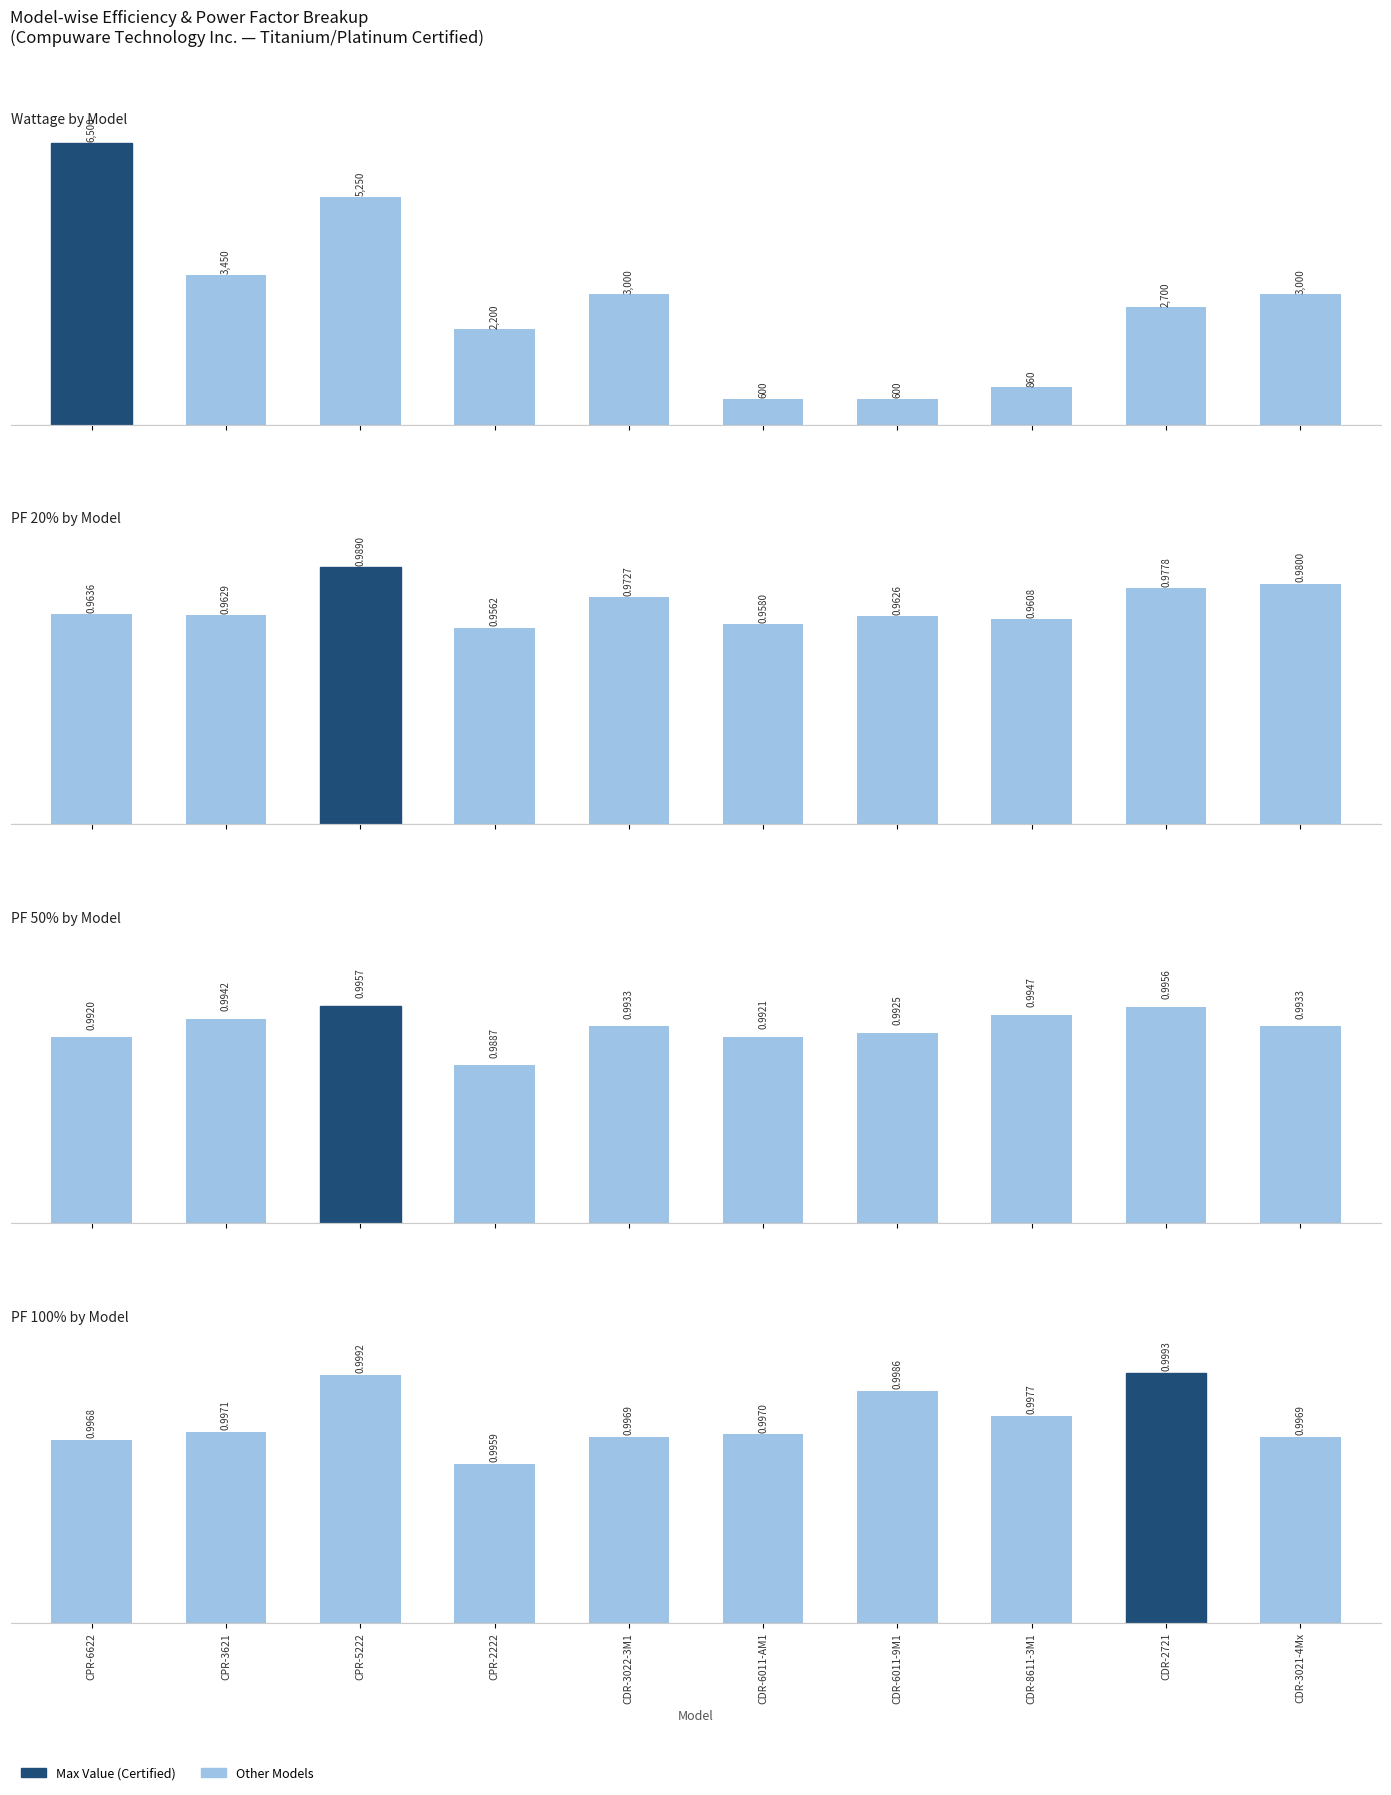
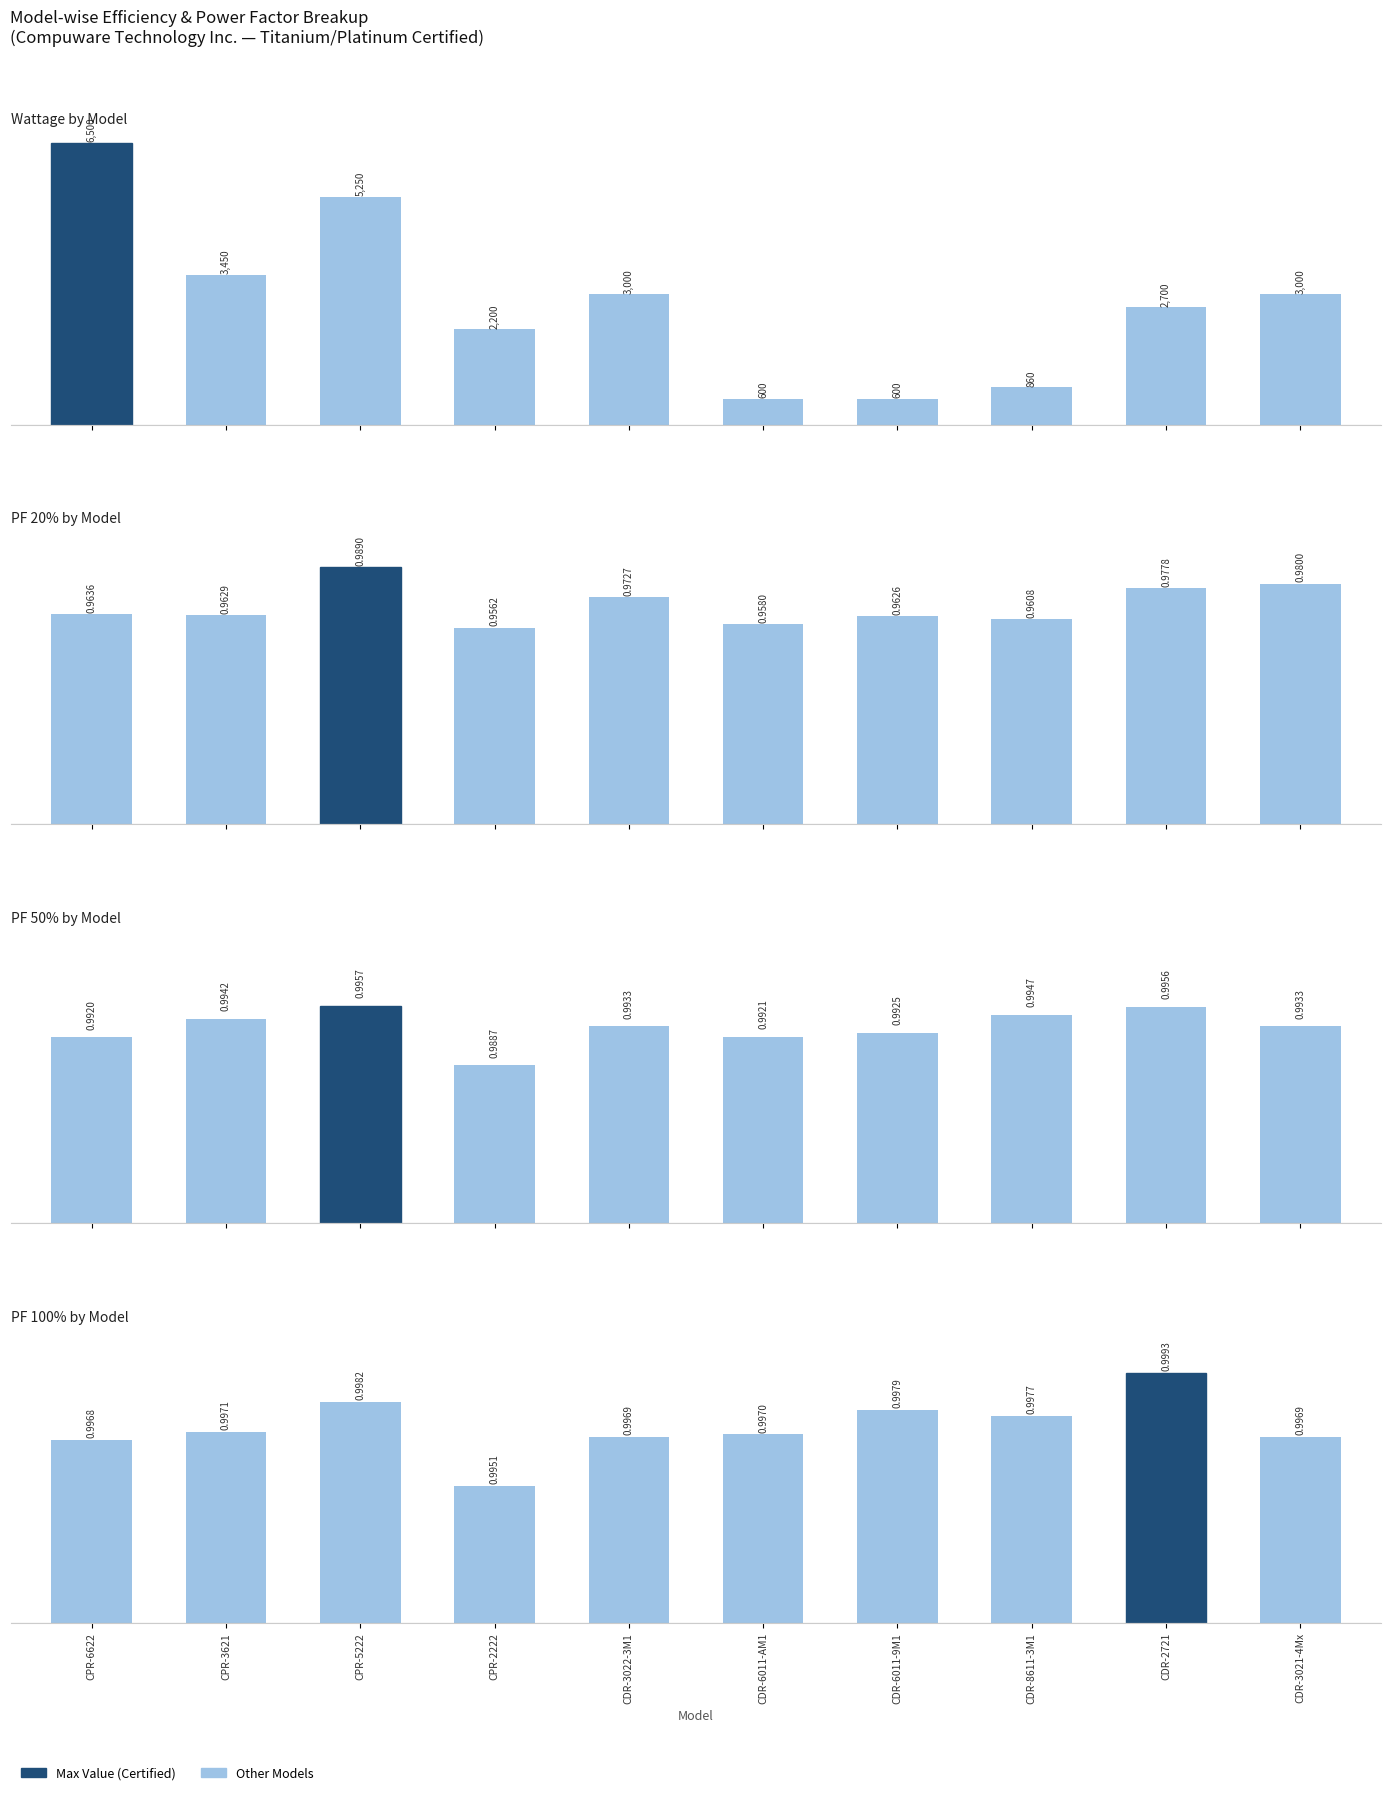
  {
    "PF 100% by Model": {
      "CPR-6622": 0.9968,
      "CPR-3621": 0.9971,
-     "CPR-5222": 0.9992,
-     "CPR-2222": 0.9959,
+     "CPR-5222": 0.9982,
+     "CPR-2222": 0.9951,
      "CDR-3022-3M1": 0.9969,
      "CDR-6011-AM1": 0.9970,
-     "CDR-6011-9M1": 0.9986,
+     "CDR-6011-9M1": 0.9979,
      "CDR-8611-3M1": 0.9977,
      "CDR-2721": 0.9993,
      "CDR-3021-4Mx": 0.9969
    }
  }
